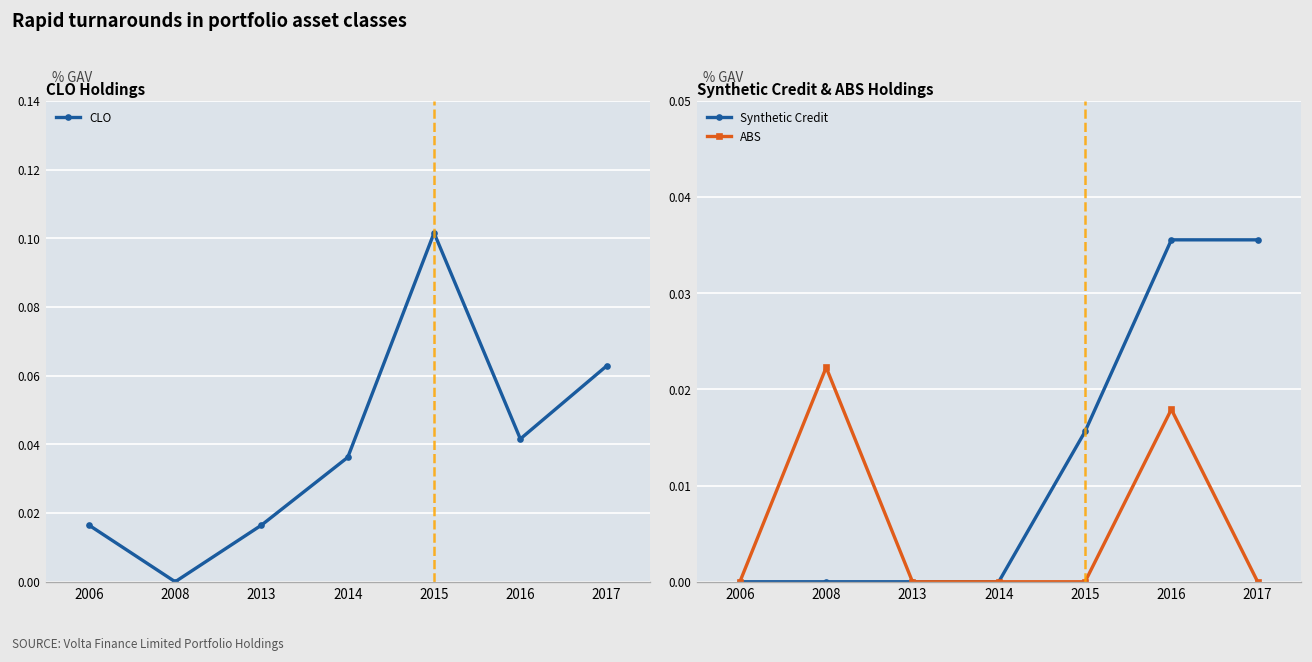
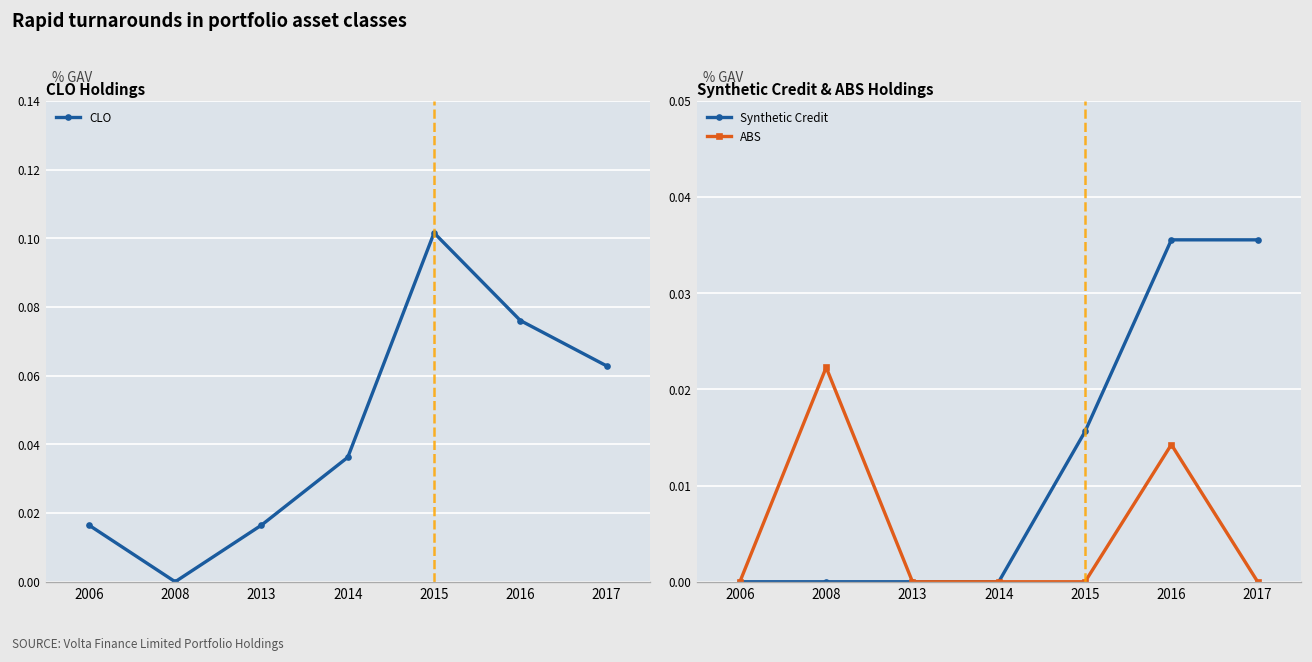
  {
    "CLO Holdings": {
      "2006": 0.017,
      "2008": 0.000,
      "2013": 0.016,
      "2014": 0.036,
      "2015": 0.102,
-     "2016": 0.042,
+     "2016": 0.076,
      "2017": 0.063
    },
    "Synthetic Credit & ABS Holdings": {
      "Synthetic Credit": {
        "2008": 0.000,
        "2015": 0.016,
        "2016": 0.036,
        "2017": 0.036
      },
      "ABS": {
        "2008": 0.022,
        "2015": 0.000,
-       "2016": 0.018,
+       "2016": 0.014,
        "2017": 0.000
      }
    }
  }
